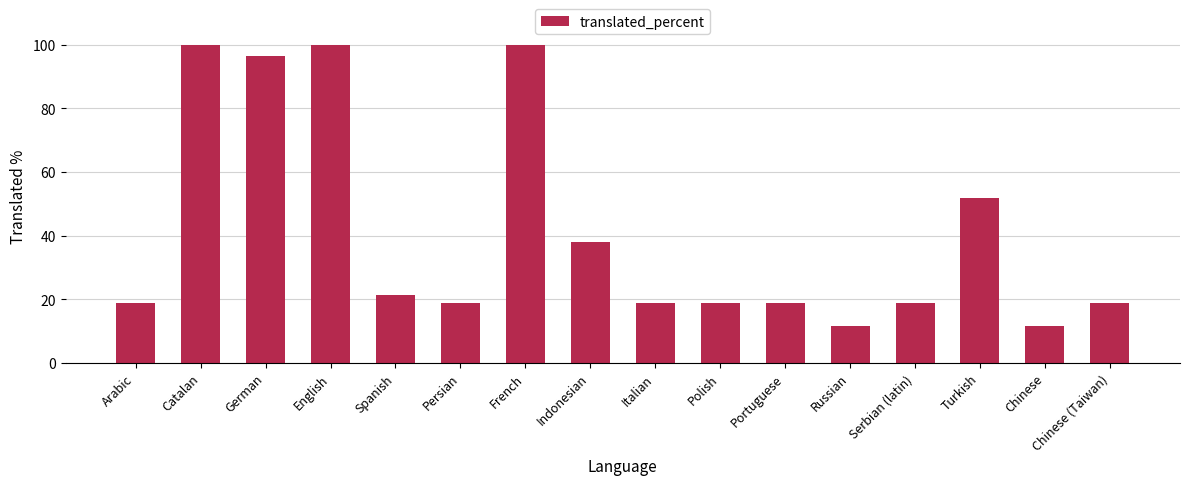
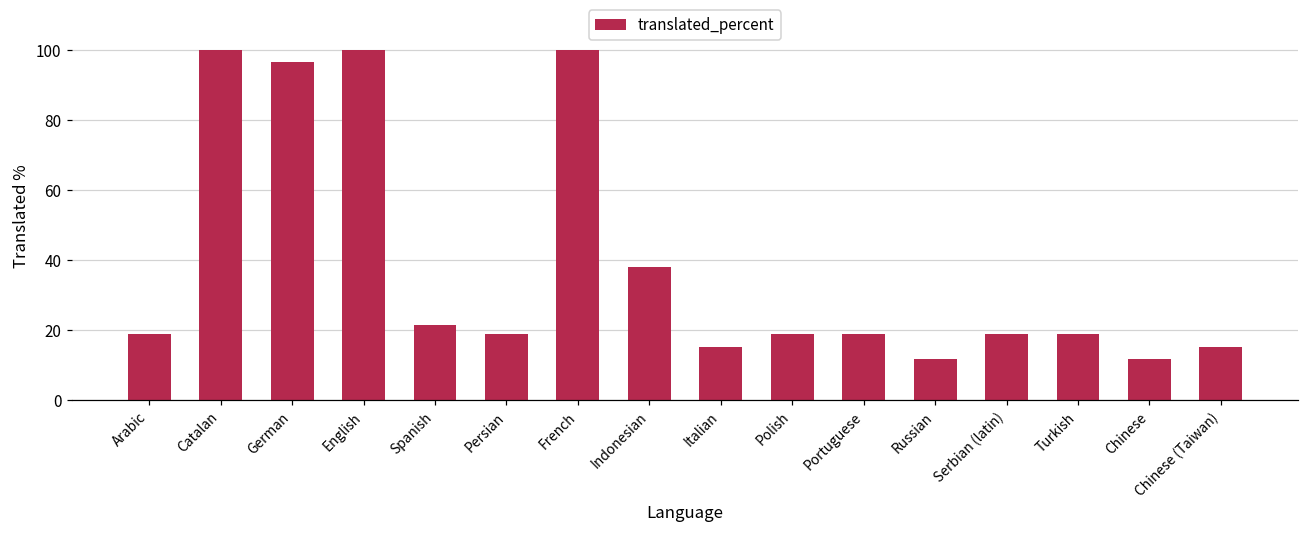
  {
    "Arabic": 19,
    "Catalan": 100,
    "German": 97,
    "English": 100,
    "Spanish": 21,
    "Persian": 19,
    "French": 100,
    "Indonesian": 38,
-   "Italian": 19,
+   "Italian": 15,
    "Polish": 19,
    "Portuguese": 19,
    "Russian": 12,
    "Serbian (latin)": 19,
-   "Turkish": 52,
+   "Turkish": 19,
    "Chinese": 12,
-   "Chinese (Taiwan)": 19
+   "Chinese (Taiwan)": 15
  }
